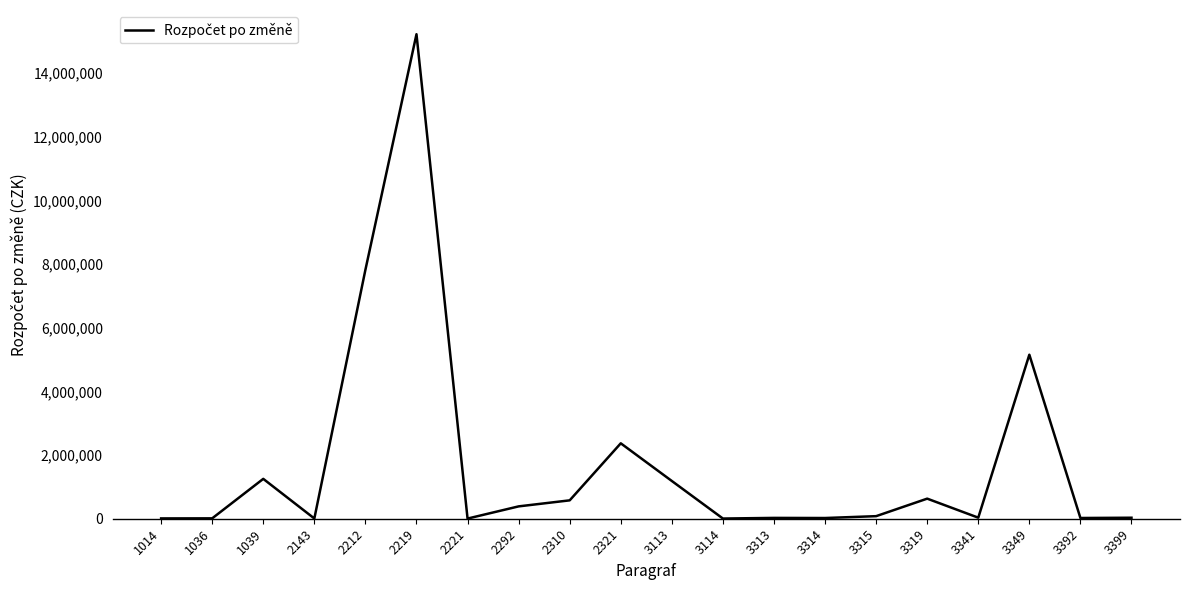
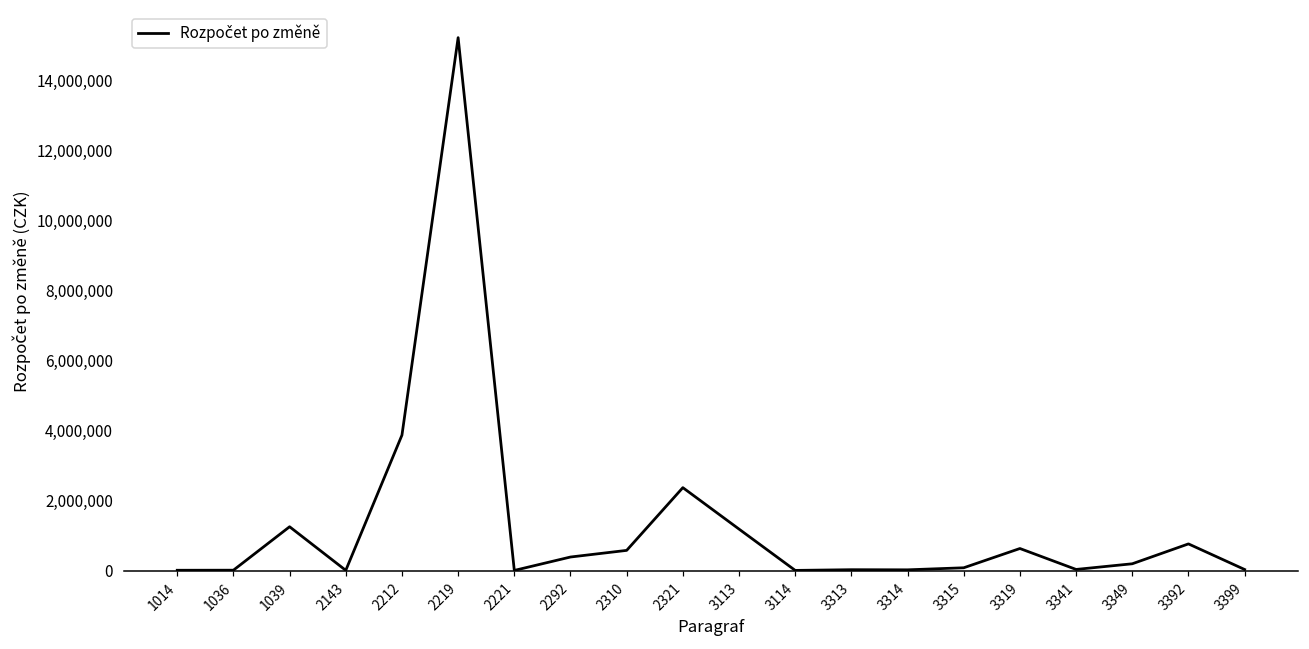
  {
    "1014": "0",
    "1036": "0",
    "1039": "1,300,000",
    "2143": "0",
-   "2212": "7,800,000",
+   "2212": "3,900,000",
    "2219": "15,200,000",
    "2221": "0",
    "2292": "400,000",
    "2310": "600,000",
    "2321": "2,400,000",
    "3113": "1,200,000",
    "3114": "0",
    "3313": "0",
    "3314": "0",
    "3315": "100,000",
    "3319": "600,000",
    "3341": "0",
-   "3349": "5,200,000",
-   "3392": "0",
+   "3349": "200,000",
+   "3392": "800,000",
    "3399": "0"
  }
